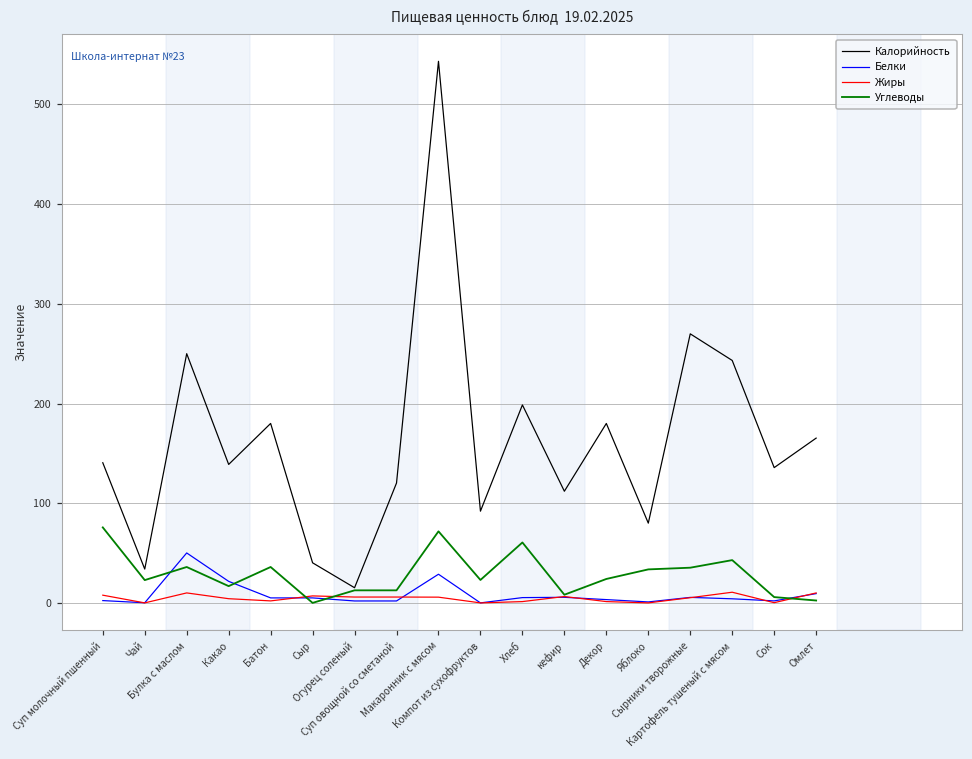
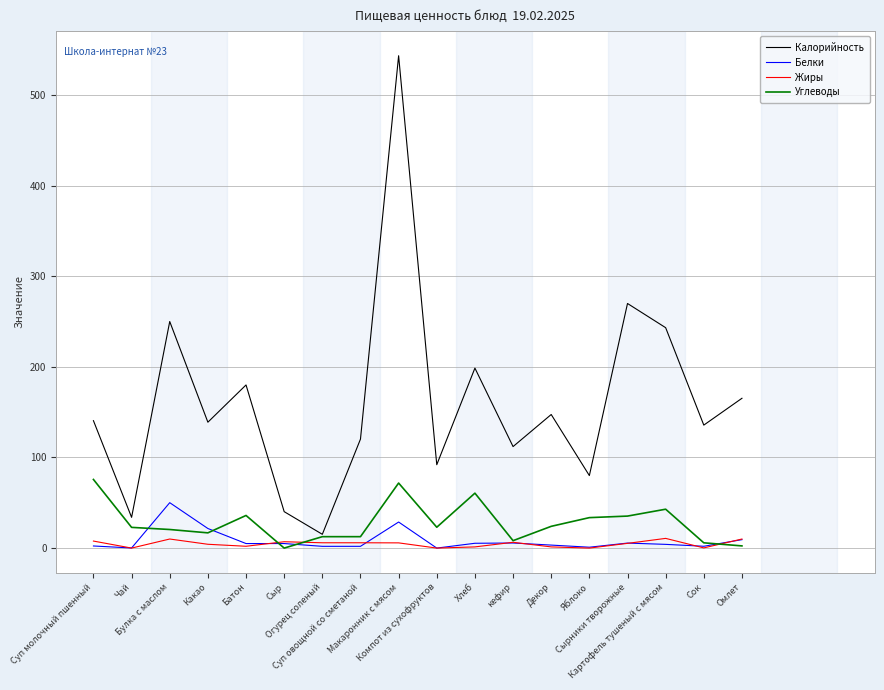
  {
    "Калорийность": {
      "Суп молочный пшенный": 140,
      "Чай": 30,
      "Булка с маслом": 250,
      "Какао": 140,
      "Батон": 180,
      "Сыр": 40,
      "Суп овощной со сметаной": 120,
      "Макаронник с мясом": 540,
      "Компот из сухофруктов": 90,
      "Хлеб": 200,
      "кефир": 110,
-     "Декор": 180,
+     "Декор": 150,
      "Яблоко": 80,
      "Сырники творожные": 270,
      "Картофель тушеный с мясом": 240,
      "Сок": 140,
      "Омлет": 170
    },
    "Белки": {
      "Суп молочный пшенный": 0,
      "Булка с маслом": 50,
      "Какао": 20,
      "Батон": 10,
      "Огурец соленый": 0,
      "Суп овощной со сметаной": 0,
      "Макаронник с мясом": 30,
      "Хлеб": 10,
      "Картофель тушеный с мясом": 0
    },
    "Жиры": {
      "Суп молочный пшенный": 10,
      "Булка с маслом": 10,
      "Какао": 0,
      "Батон": 0,
      "Огурец соленый": 10,
      "Суп овощной со сметаной": 10,
      "Макаронник с мясом": 10,
      "Хлеб": 0,
      "Картофель тушеный с мясом": 10
    },
    "Углеводы": {
      "Суп молочный пшенный": 80,
      "Чай": 20,
-     "Булка с маслом": 40,
+     "Булка с маслом": 20,
      "Какао": 20,
      "Батон": 40,
      "Сыр": 0,
      "Суп овощной со сметаной": 10,
      "Макаронник с мясом": 70,
      "Компот из сухофруктов": 20,
      "Хлеб": 60,
      "Декор": 20,
      "Яблоко": 30,
      "Сырники творожные": 40,
      "Картофель тушеный с мясом": 40,
      "Сок": 10,
      "Омлет": 0
    }
  }
